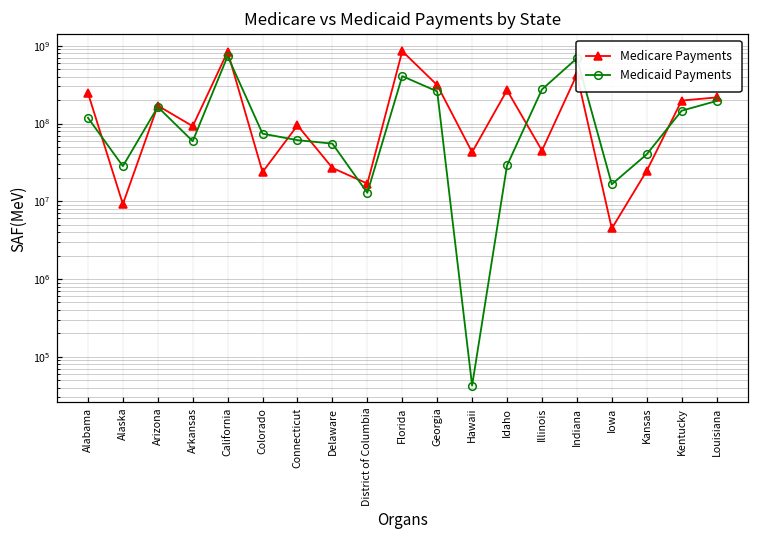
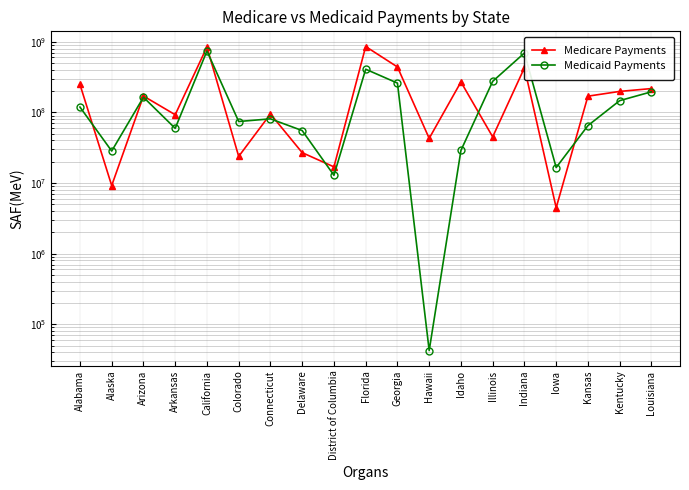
  {
    "Medicare Payments": {
      "Alabama": 250000000,
      "Alaska": 9000000,
      "Arkansas": 90000000,
      "California": 800000000,
      "Colorado": 24000000,
      "Connecticut": 90000000,
      "Delaware": 27000000,
      "District of Columbia": 17000000,
      "Florida": 900000000,
-     "Georgia": 300000000,
+     "Georgia": 400000000,
      "Hawaii": 40000000,
      "Idaho": 270000000,
      "Illinois": 40000000,
      "Iowa": 4000000,
-     "Kansas": 25000000,
+     "Kansas": 170000000,
      "Kentucky": 200000000,
      "Louisiana": 220000000
    },
    "Medicaid Payments": {
      "Alabama": 120000000,
      "Alaska": 28000000,
      "Arkansas": 60000000,
      "California": 700000000,
      "Colorado": 70000000,
-     "Connecticut": 60000000,
+     "Connecticut": 80000000,
      "Delaware": 60000000,
      "District of Columbia": 13000000,
      "Florida": 400000000,
      "Georgia": 260000000,
      "Hawaii": 40000,
      "Idaho": 29000000,
      "Illinois": 270000000,
      "Iowa": 17000000,
-     "Kansas": 40000000,
+     "Kansas": 60000000,
      "Kentucky": 150000000,
      "Louisiana": 200000000
    }
  }
